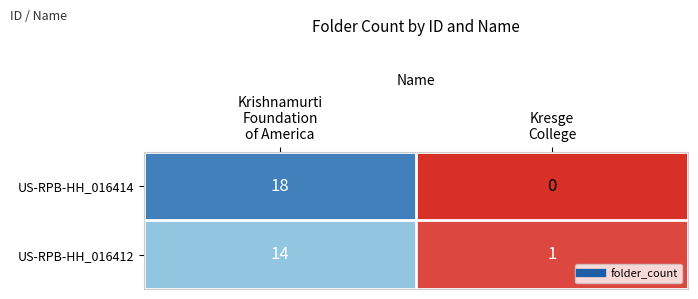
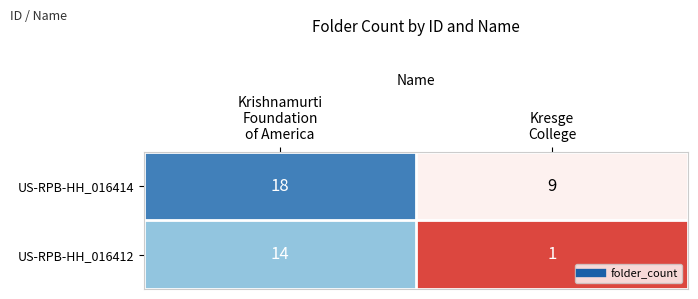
  {
    "US-RPB-HH_016414": {
      "Krishnamurti Foundation of America": 18,
-     "Kresge College": 0
+     "Kresge College": 9
    },
    "US-RPB-HH_016412": {
      "Krishnamurti Foundation of America": 14,
      "Kresge College": 1
    }
  }
